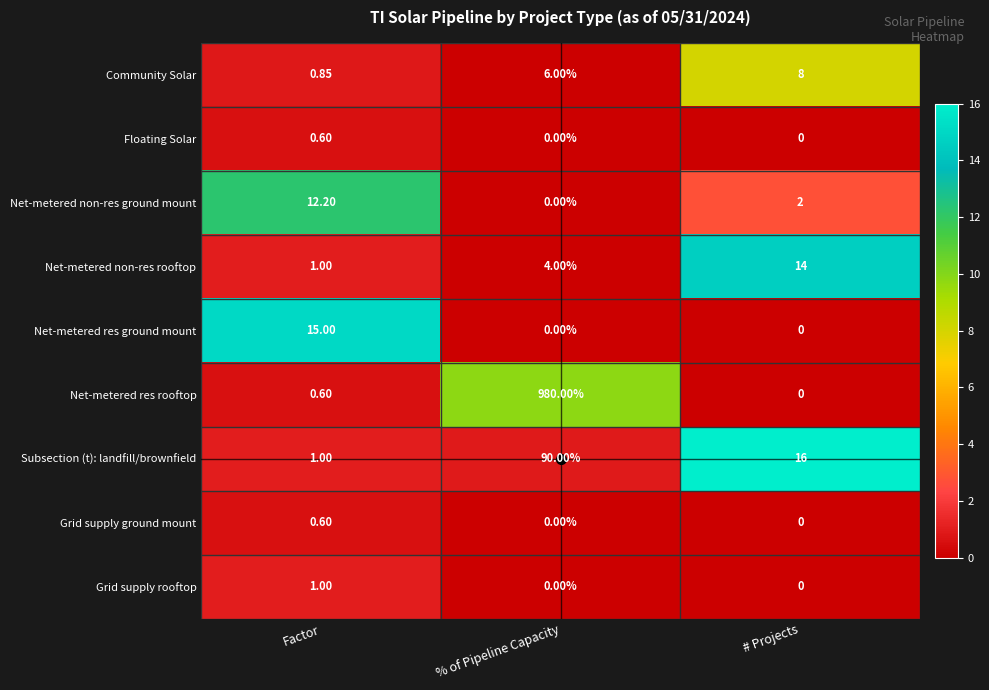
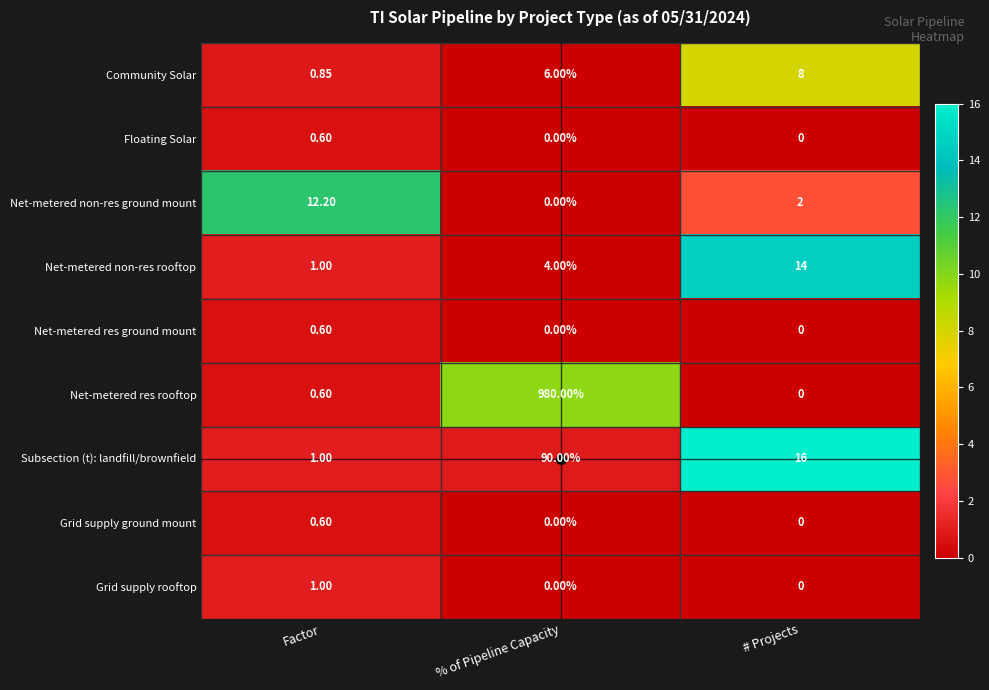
  {
    "Community Solar": {
      "Factor": "0.85",
      "% of Pipeline Capacity": "6.00%",
      "# Projects": "8"
    },
    "Floating Solar": {
      "Factor": "0.60",
      "% of Pipeline Capacity": "0.00%",
      "# Projects": "0"
    },
    "Net-metered non-res ground mount": {
      "Factor": "12.20",
      "% of Pipeline Capacity": "0.00%",
      "# Projects": "2"
    },
    "Net-metered non-res rooftop": {
      "Factor": "1.00",
      "% of Pipeline Capacity": "4.00%",
      "# Projects": "14"
    },
    "Net-metered res ground mount": {
-     "Factor": "15.00",
+     "Factor": "0.60",
      "% of Pipeline Capacity": "0.00%",
      "# Projects": "0"
    },
    "Net-metered res rooftop": {
      "Factor": "0.60",
      "% of Pipeline Capacity": "980.00%",
      "# Projects": "0"
    },
    "Subsection (t): landfill/brownfield": {
      "Factor": "1.00",
      "# Projects": "16"
    },
    "Grid supply ground mount": {
      "Factor": "0.60",
      "% of Pipeline Capacity": "0.00%",
      "# Projects": "0"
    },
    "Grid supply rooftop": {
      "Factor": "1.00",
      "% of Pipeline Capacity": "0.00%",
      "# Projects": "0"
    }
  }
